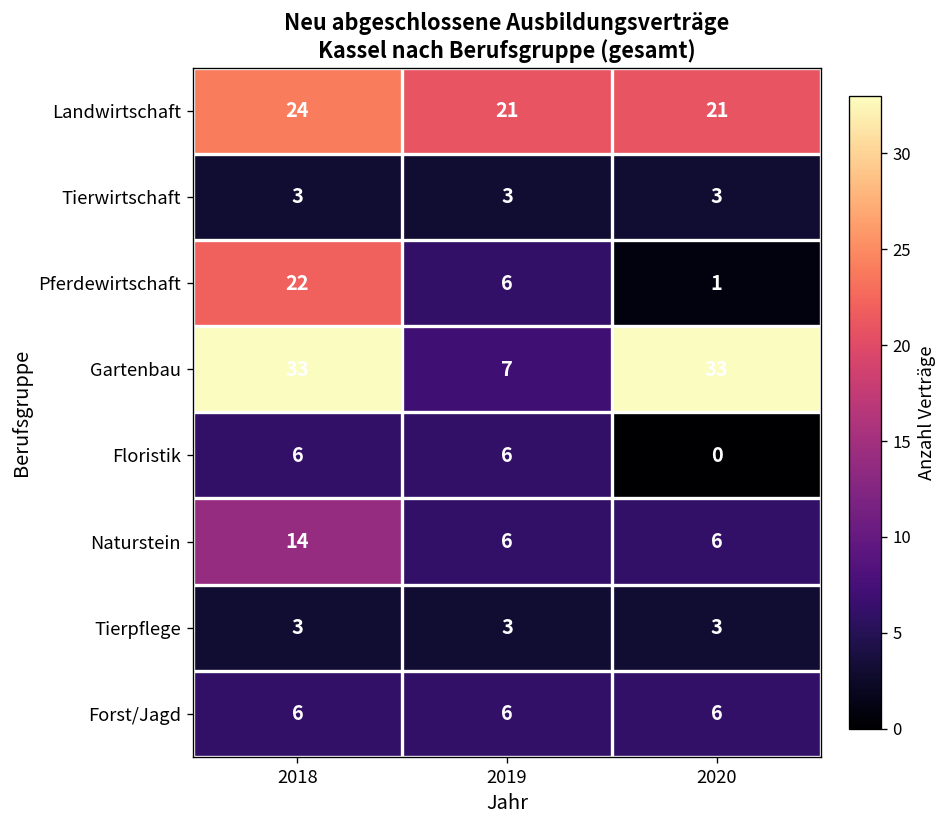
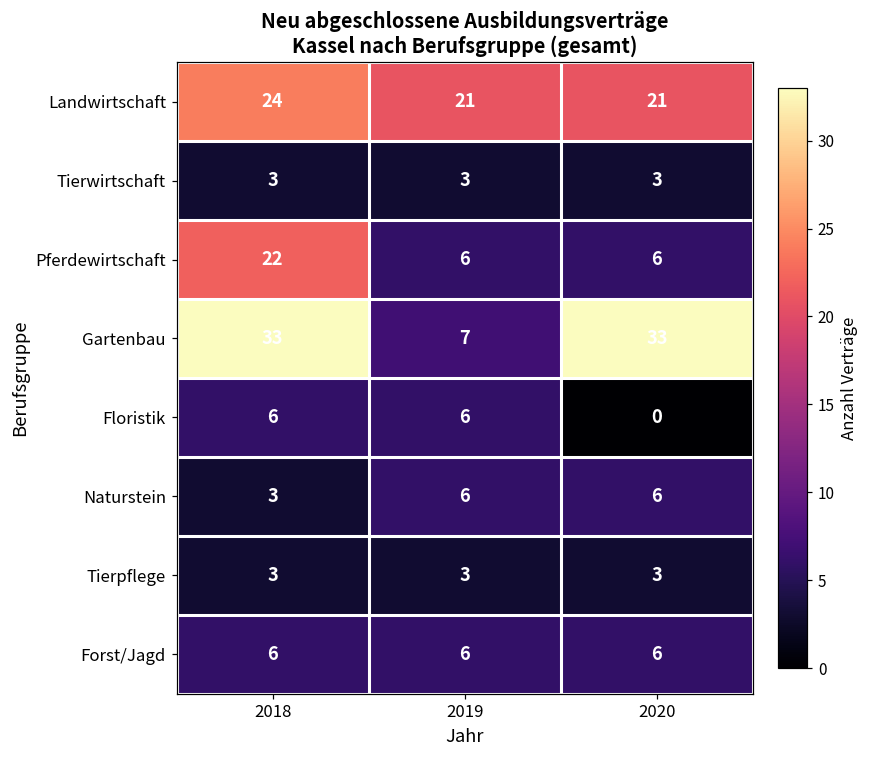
  {
    "Landwirtschaft": {
      "2018": 24,
      "2019": 21,
      "2020": 21
    },
    "Tierwirtschaft": {
      "2018": 3,
      "2019": 3,
      "2020": 3
    },
    "Pferdewirtschaft": {
      "2018": 22,
      "2019": 6,
-     "2020": 1
+     "2020": 6
    },
    "Gartenbau": {
      "2018": 33,
      "2019": 7,
      "2020": 33
    },
    "Floristik": {
      "2018": 6,
      "2019": 6,
      "2020": 0
    },
    "Naturstein": {
-     "2018": 14,
+     "2018": 3,
      "2019": 6,
      "2020": 6
    },
    "Tierpflege": {
      "2018": 3,
      "2019": 3,
      "2020": 3
    },
    "Forst/Jagd": {
      "2018": 6,
      "2019": 6,
      "2020": 6
    }
  }
